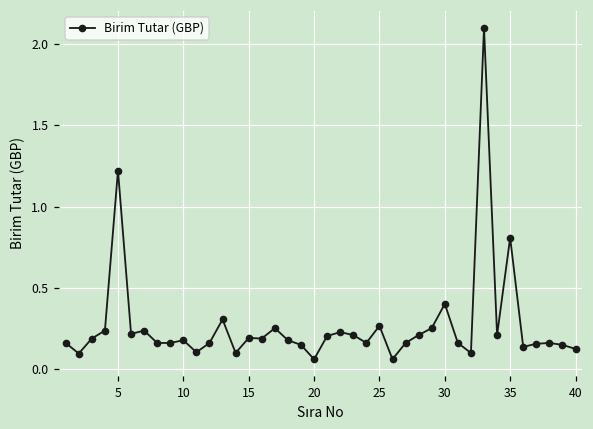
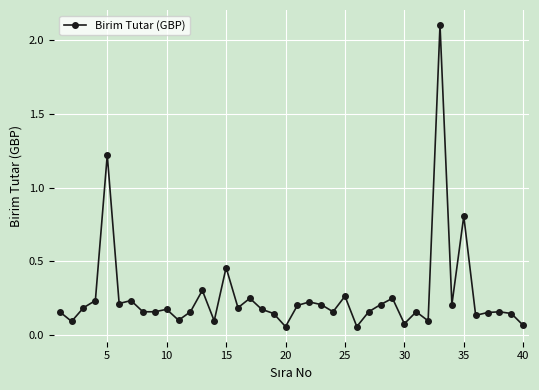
  {
    "5": 1.22,
    "10": 0.17,
-   "15": 0.19,
+   "15": 0.46,
    "20": 0.06,
    "25": 0.26,
-   "30": 0.40,
+   "30": 0.08,
    "35": 0.81,
-   "40": 0.12
+   "40": 0.07
  }
